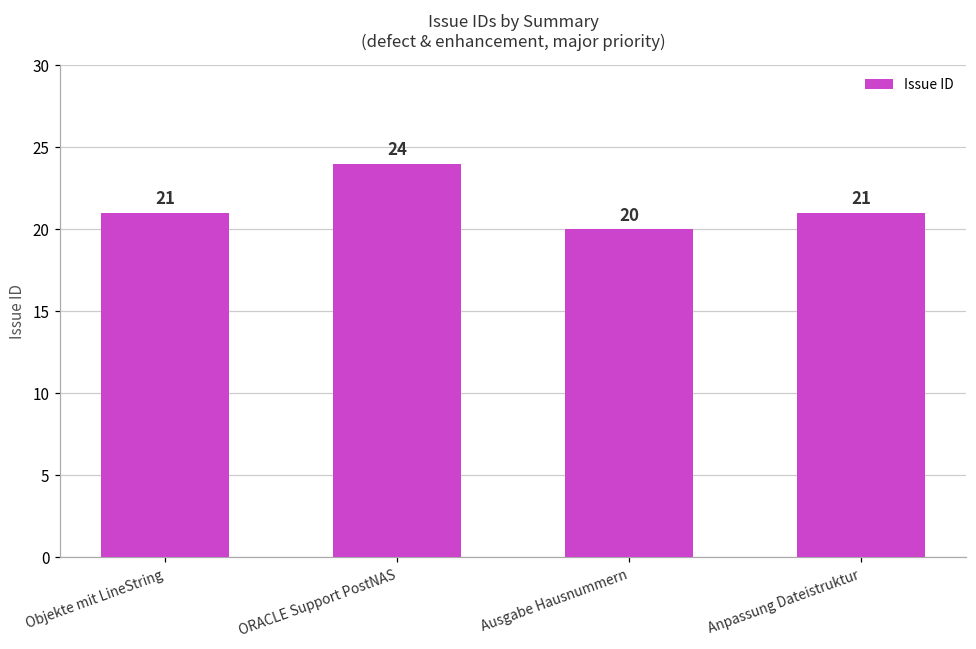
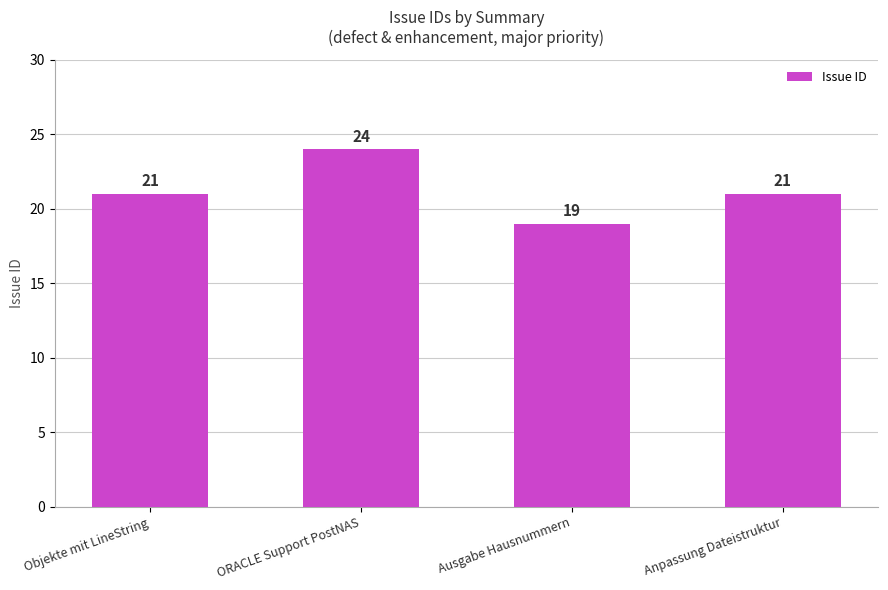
  {
    "Objekte mit LineString": 21,
    "ORACLE Support PostNAS": 24,
-   "Ausgabe Hausnummern": 20,
+   "Ausgabe Hausnummern": 19,
    "Anpassung Dateistruktur": 21
  }
